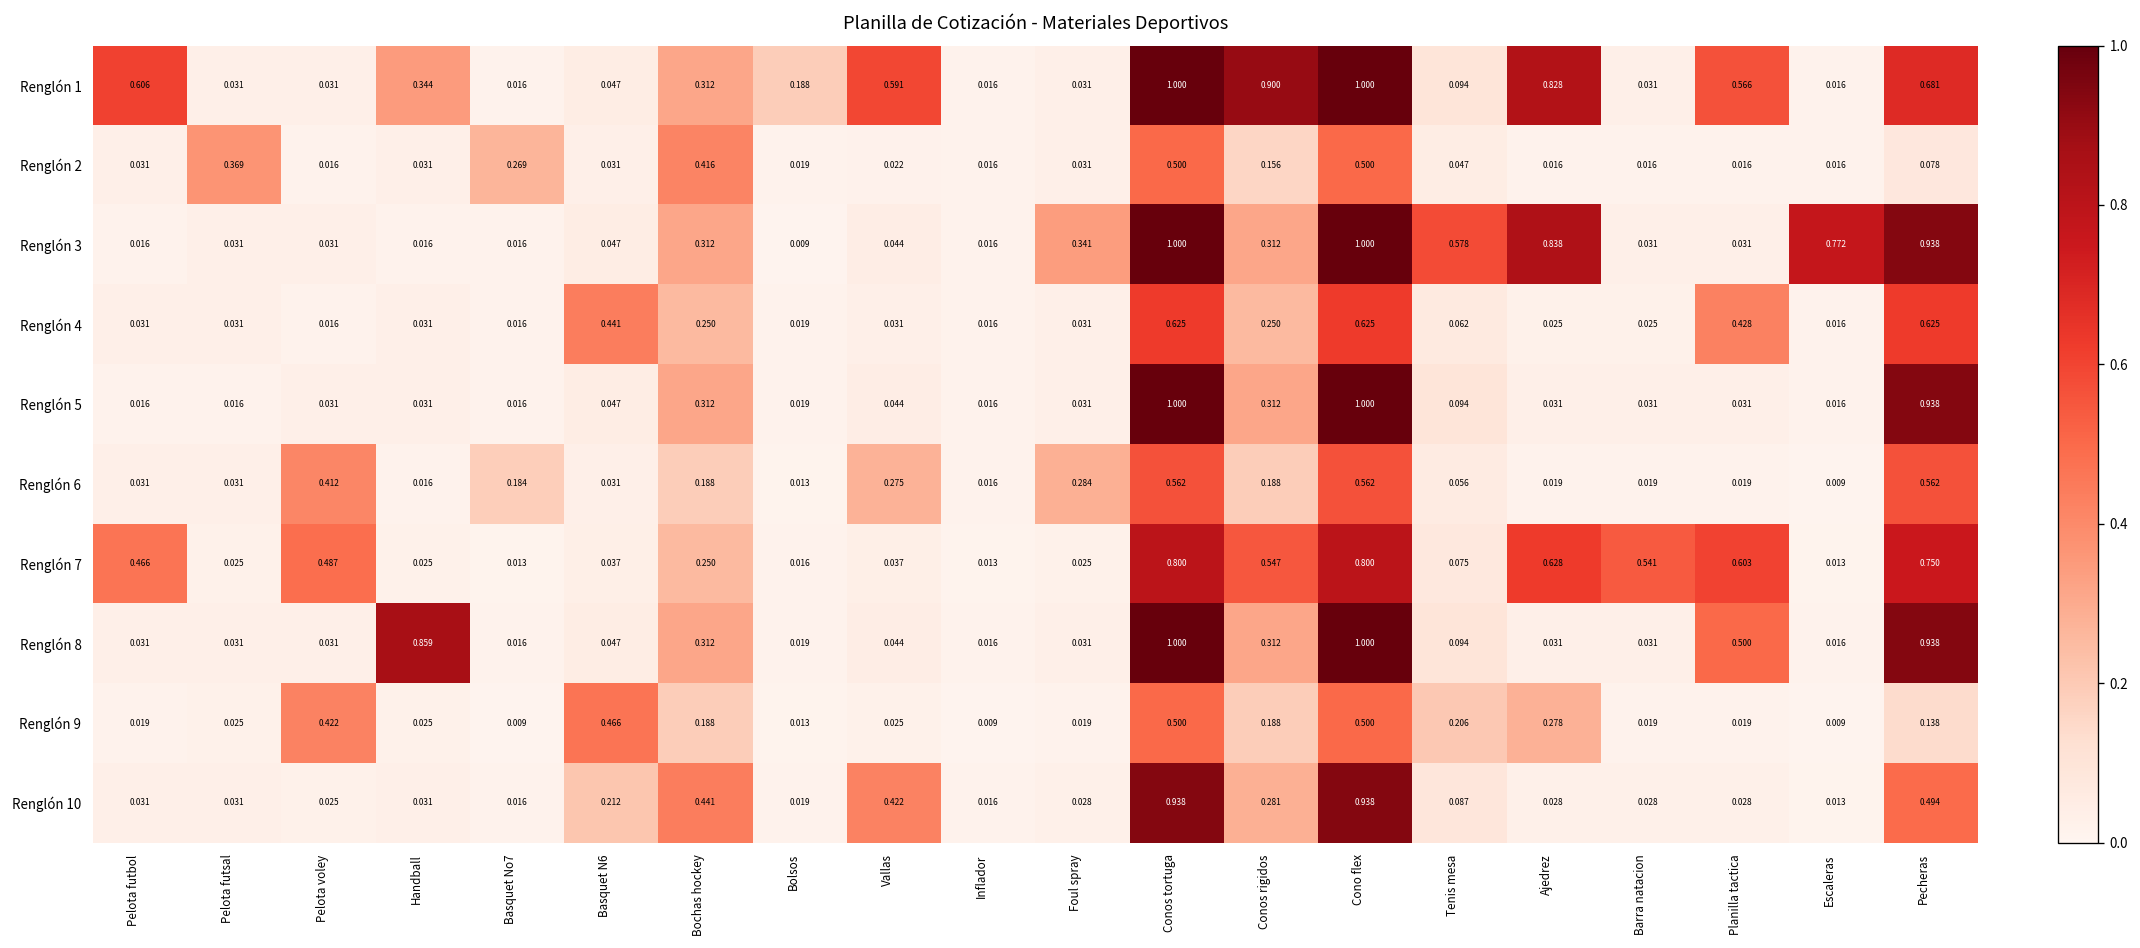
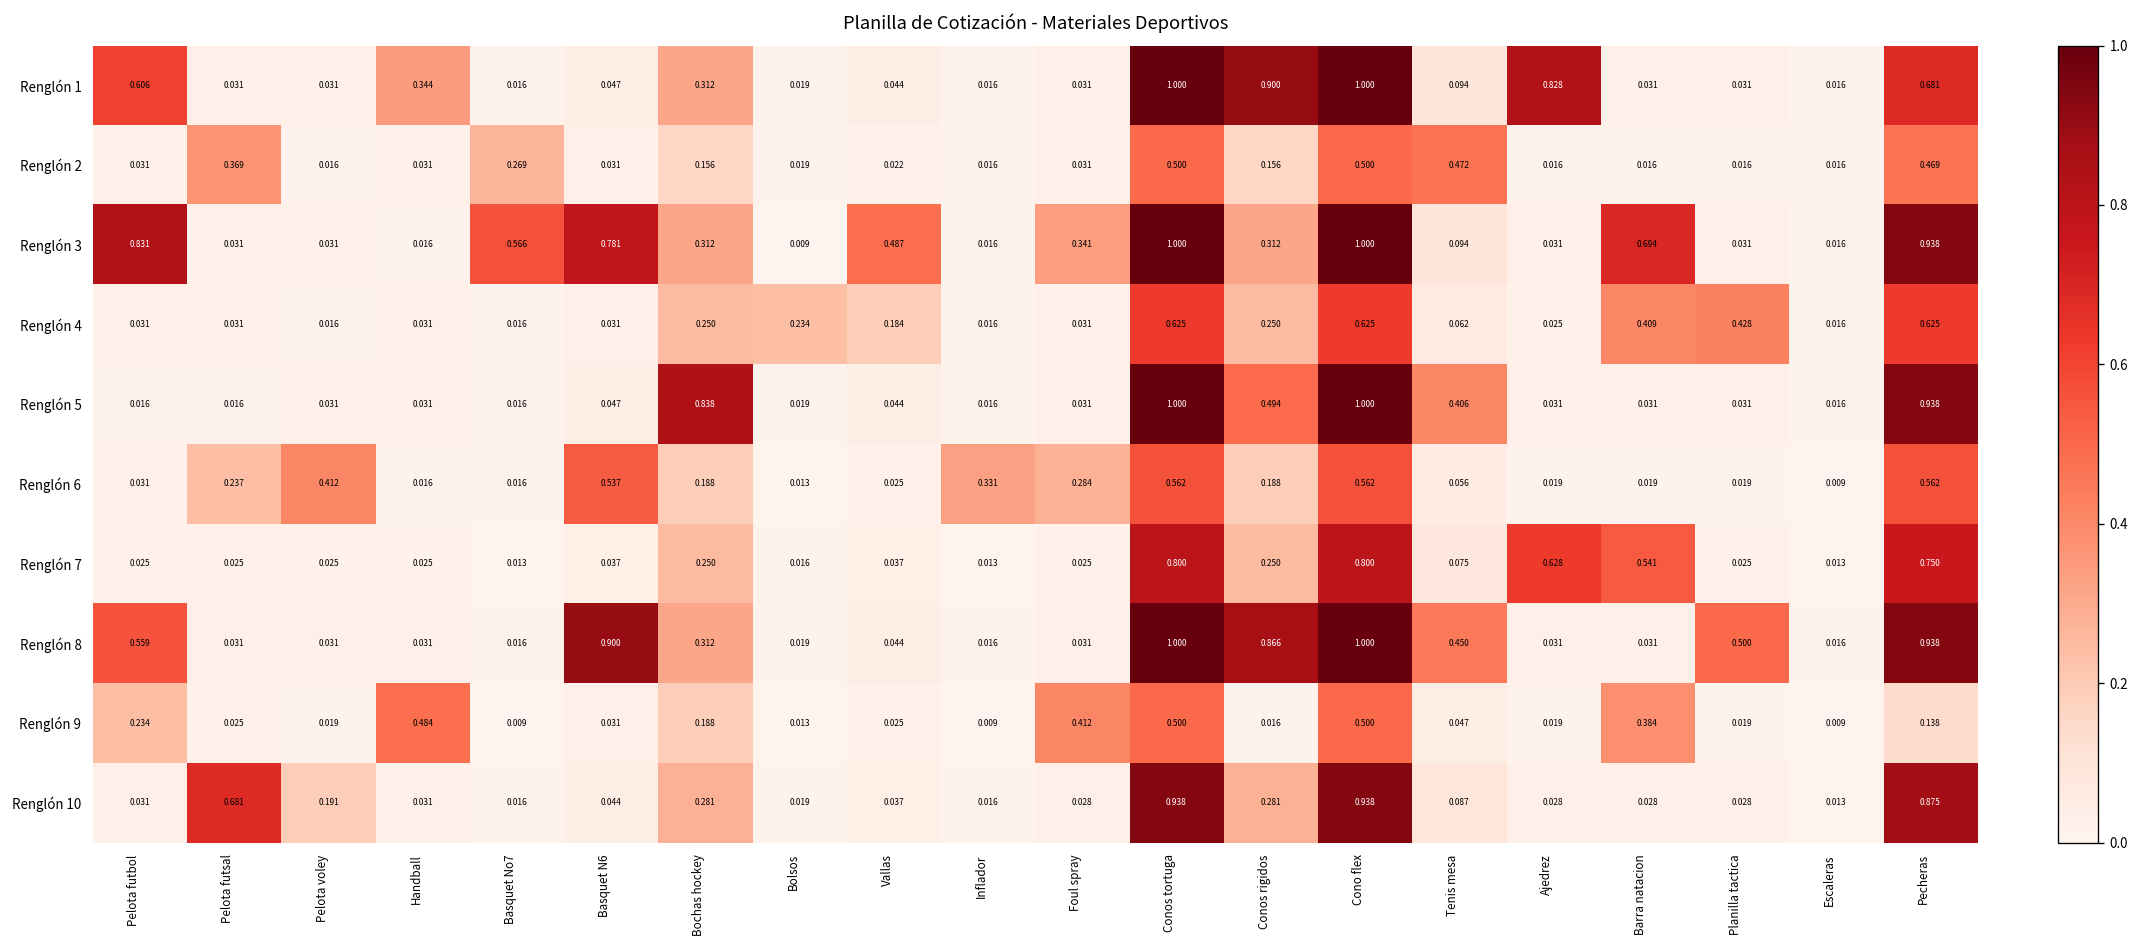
  {
    "Renglón 1": {
      "Pelota futbol": 0.606,
      "Pelota futsal": 0.031,
      "Pelota voley": 0.031,
      "Handball": 0.344,
      "Basquet No7": 0.016,
      "Basquet N6": 0.047,
      "Bochas hockey": 0.312,
-     "Bolsos": 0.188,
-     "Vallas": 0.591,
+     "Bolsos": 0.019,
+     "Vallas": 0.044,
      "Inflador": 0.016,
      "Foul spray": 0.031,
      "Conos tortuga": 1.000,
      "Conos rigidos": 0.900,
      "Cono flex": 1.000,
      "Tenis mesa": 0.094,
      "Ajedrez": 0.828,
      "Barra natacion": 0.031,
-     "Planilla tactica": 0.566,
+     "Planilla tactica": 0.031,
      "Escaleras": 0.016,
      "Pecheras": 0.681
    },
    "Renglón 2": {
      "Pelota futbol": 0.031,
      "Pelota futsal": 0.369,
      "Pelota voley": 0.016,
      "Handball": 0.031,
      "Basquet No7": 0.269,
      "Basquet N6": 0.031,
-     "Bochas hockey": 0.416,
+     "Bochas hockey": 0.156,
      "Bolsos": 0.019,
      "Vallas": 0.022,
      "Inflador": 0.016,
      "Foul spray": 0.031,
      "Conos tortuga": 0.500,
      "Conos rigidos": 0.156,
      "Cono flex": 0.500,
-     "Tenis mesa": 0.047,
+     "Tenis mesa": 0.472,
      "Ajedrez": 0.016,
      "Barra natacion": 0.016,
      "Planilla tactica": 0.016,
      "Escaleras": 0.016,
-     "Pecheras": 0.078
+     "Pecheras": 0.469
    },
    "Renglón 3": {
-     "Pelota futbol": 0.016,
+     "Pelota futbol": 0.831,
      "Pelota futsal": 0.031,
      "Pelota voley": 0.031,
      "Handball": 0.016,
-     "Basquet No7": 0.016,
-     "Basquet N6": 0.047,
+     "Basquet No7": 0.566,
+     "Basquet N6": 0.781,
      "Bochas hockey": 0.312,
      "Bolsos": 0.009,
-     "Vallas": 0.044,
+     "Vallas": 0.487,
      "Inflador": 0.016,
      "Foul spray": 0.341,
      "Conos tortuga": 1.000,
      "Conos rigidos": 0.312,
      "Cono flex": 1.000,
-     "Tenis mesa": 0.578,
-     "Ajedrez": 0.838,
-     "Barra natacion": 0.031,
+     "Tenis mesa": 0.094,
+     "Ajedrez": 0.031,
+     "Barra natacion": 0.694,
      "Planilla tactica": 0.031,
-     "Escaleras": 0.772,
+     "Escaleras": 0.016,
      "Pecheras": 0.938
    },
    "Renglón 4": {
      "Pelota futbol": 0.031,
      "Pelota futsal": 0.031,
      "Pelota voley": 0.016,
      "Handball": 0.031,
      "Basquet No7": 0.016,
-     "Basquet N6": 0.441,
+     "Basquet N6": 0.031,
      "Bochas hockey": 0.250,
-     "Bolsos": 0.019,
-     "Vallas": 0.031,
+     "Bolsos": 0.234,
+     "Vallas": 0.184,
      "Inflador": 0.016,
      "Foul spray": 0.031,
      "Conos tortuga": 0.625,
      "Conos rigidos": 0.250,
      "Cono flex": 0.625,
      "Tenis mesa": 0.062,
      "Ajedrez": 0.025,
-     "Barra natacion": 0.025,
+     "Barra natacion": 0.409,
      "Planilla tactica": 0.428,
      "Escaleras": 0.016,
      "Pecheras": 0.625
    },
    "Renglón 5": {
      "Pelota futbol": 0.016,
      "Pelota futsal": 0.016,
      "Pelota voley": 0.031,
      "Handball": 0.031,
      "Basquet No7": 0.016,
      "Basquet N6": 0.047,
-     "Bochas hockey": 0.312,
+     "Bochas hockey": 0.838,
      "Bolsos": 0.019,
      "Vallas": 0.044,
      "Inflador": 0.016,
      "Foul spray": 0.031,
      "Conos tortuga": 1.000,
-     "Conos rigidos": 0.312,
+     "Conos rigidos": 0.494,
      "Cono flex": 1.000,
-     "Tenis mesa": 0.094,
+     "Tenis mesa": 0.406,
      "Ajedrez": 0.031,
      "Barra natacion": 0.031,
      "Planilla tactica": 0.031,
      "Escaleras": 0.016,
      "Pecheras": 0.938
    },
    "Renglón 6": {
      "Pelota futbol": 0.031,
-     "Pelota futsal": 0.031,
+     "Pelota futsal": 0.237,
      "Pelota voley": 0.412,
      "Handball": 0.016,
-     "Basquet No7": 0.184,
-     "Basquet N6": 0.031,
+     "Basquet No7": 0.016,
+     "Basquet N6": 0.537,
      "Bochas hockey": 0.188,
      "Bolsos": 0.013,
-     "Vallas": 0.275,
-     "Inflador": 0.016,
+     "Vallas": 0.025,
+     "Inflador": 0.331,
      "Foul spray": 0.284,
      "Conos tortuga": 0.562,
      "Conos rigidos": 0.188,
      "Cono flex": 0.562,
      "Tenis mesa": 0.056,
      "Ajedrez": 0.019,
      "Barra natacion": 0.019,
      "Planilla tactica": 0.019,
      "Escaleras": 0.009,
      "Pecheras": 0.562
    },
    "Renglón 7": {
-     "Pelota futbol": 0.466,
+     "Pelota futbol": 0.025,
      "Pelota futsal": 0.025,
-     "Pelota voley": 0.487,
+     "Pelota voley": 0.025,
      "Handball": 0.025,
      "Basquet No7": 0.013,
      "Basquet N6": 0.037,
      "Bochas hockey": 0.250,
      "Bolsos": 0.016,
      "Vallas": 0.037,
      "Inflador": 0.013,
      "Foul spray": 0.025,
      "Conos tortuga": 0.800,
-     "Conos rigidos": 0.547,
+     "Conos rigidos": 0.250,
      "Cono flex": 0.800,
      "Tenis mesa": 0.075,
      "Ajedrez": 0.628,
      "Barra natacion": 0.541,
-     "Planilla tactica": 0.603,
+     "Planilla tactica": 0.025,
      "Escaleras": 0.013,
      "Pecheras": 0.750
    },
    "Renglón 8": {
-     "Pelota futbol": 0.031,
+     "Pelota futbol": 0.559,
      "Pelota futsal": 0.031,
      "Pelota voley": 0.031,
-     "Handball": 0.859,
+     "Handball": 0.031,
      "Basquet No7": 0.016,
-     "Basquet N6": 0.047,
+     "Basquet N6": 0.900,
      "Bochas hockey": 0.312,
      "Bolsos": 0.019,
      "Vallas": 0.044,
      "Inflador": 0.016,
      "Foul spray": 0.031,
      "Conos tortuga": 1.000,
-     "Conos rigidos": 0.312,
+     "Conos rigidos": 0.866,
      "Cono flex": 1.000,
-     "Tenis mesa": 0.094,
+     "Tenis mesa": 0.450,
      "Ajedrez": 0.031,
      "Barra natacion": 0.031,
      "Planilla tactica": 0.500,
      "Escaleras": 0.016,
      "Pecheras": 0.938
    },
    "Renglón 9": {
-     "Pelota futbol": 0.019,
+     "Pelota futbol": 0.234,
      "Pelota futsal": 0.025,
-     "Pelota voley": 0.422,
-     "Handball": 0.025,
+     "Pelota voley": 0.019,
+     "Handball": 0.484,
      "Basquet No7": 0.009,
-     "Basquet N6": 0.466,
+     "Basquet N6": 0.031,
      "Bochas hockey": 0.188,
      "Bolsos": 0.013,
      "Vallas": 0.025,
      "Inflador": 0.009,
-     "Foul spray": 0.019,
+     "Foul spray": 0.412,
      "Conos tortuga": 0.500,
-     "Conos rigidos": 0.188,
+     "Conos rigidos": 0.016,
      "Cono flex": 0.500,
-     "Tenis mesa": 0.206,
-     "Ajedrez": 0.278,
-     "Barra natacion": 0.019,
+     "Tenis mesa": 0.047,
+     "Ajedrez": 0.019,
+     "Barra natacion": 0.384,
      "Planilla tactica": 0.019,
      "Escaleras": 0.009,
      "Pecheras": 0.138
    },
    "Renglón 10": {
      "Pelota futbol": 0.031,
-     "Pelota futsal": 0.031,
-     "Pelota voley": 0.025,
+     "Pelota futsal": 0.681,
+     "Pelota voley": 0.191,
      "Handball": 0.031,
      "Basquet No7": 0.016,
-     "Basquet N6": 0.212,
-     "Bochas hockey": 0.441,
+     "Basquet N6": 0.044,
+     "Bochas hockey": 0.281,
      "Bolsos": 0.019,
-     "Vallas": 0.422,
+     "Vallas": 0.037,
      "Inflador": 0.016,
      "Foul spray": 0.028,
      "Conos tortuga": 0.938,
      "Conos rigidos": 0.281,
      "Cono flex": 0.938,
      "Tenis mesa": 0.087,
      "Ajedrez": 0.028,
      "Barra natacion": 0.028,
      "Planilla tactica": 0.028,
      "Escaleras": 0.013,
-     "Pecheras": 0.494
+     "Pecheras": 0.875
    }
  }
